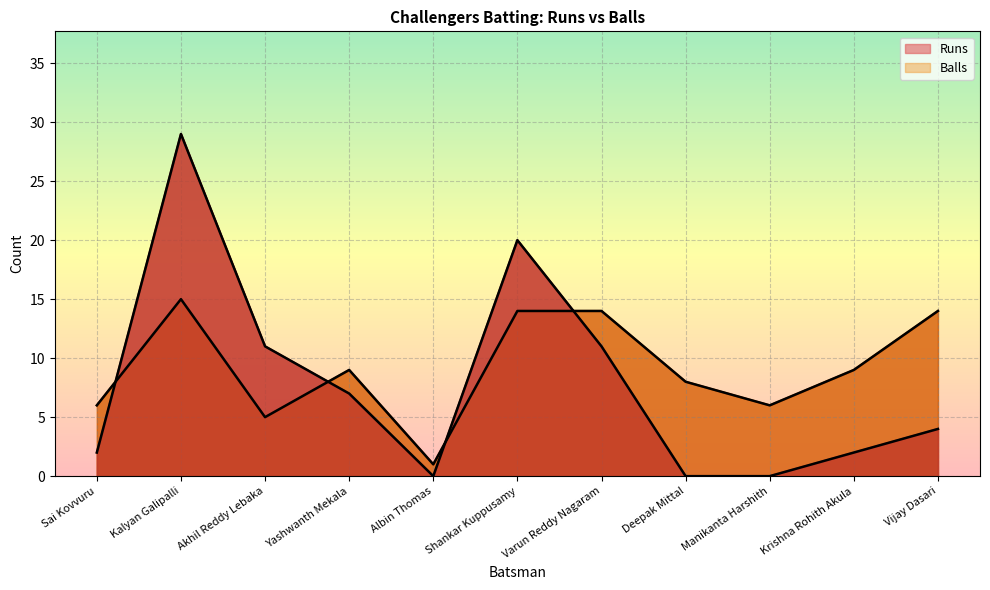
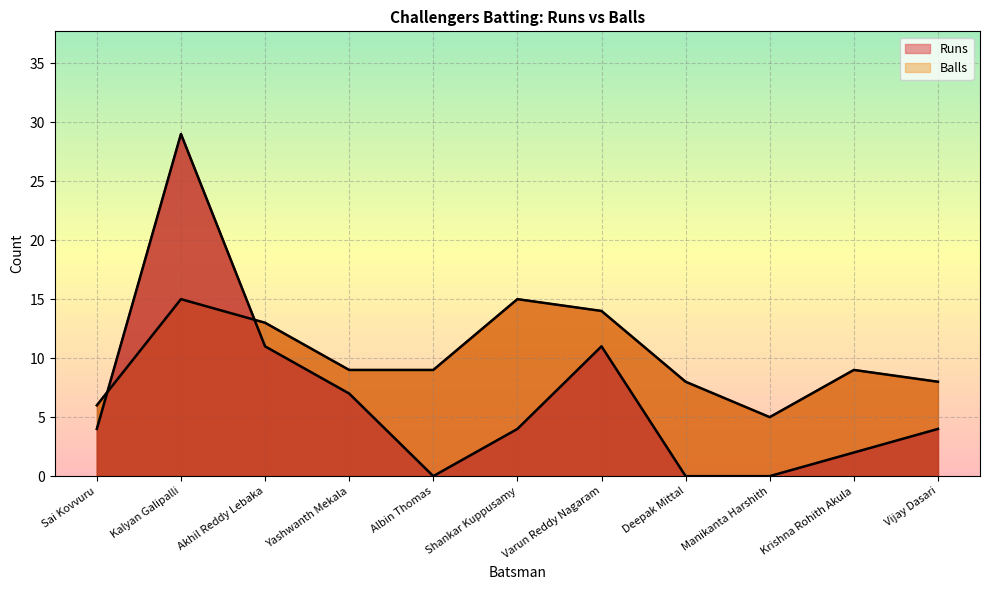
  {
    "Runs": {
-     "Sai Kovvuru": 2,
+     "Sai Kovvuru": 4,
      "Kalyan Galipalli": 29,
      "Akhil Reddy Lebaka": 11,
      "Yashwanth Mekala": 7,
      "Albin Thomas": 0,
-     "Shankar Kuppusamy": 20,
+     "Shankar Kuppusamy": 4,
      "Varun Reddy Nagaram": 11,
      "Deepak Mittal": 0,
      "Manikanta Harshith": 0,
      "Krishna Rohith Akula": 2,
      "Vijay Dasari": 4
    },
    "Balls": {
      "Sai Kovvuru": 6,
      "Kalyan Galipalli": 15,
-     "Akhil Reddy Lebaka": 5,
+     "Akhil Reddy Lebaka": 13,
      "Yashwanth Mekala": 9,
-     "Albin Thomas": 1,
-     "Shankar Kuppusamy": 14,
+     "Albin Thomas": 9,
+     "Shankar Kuppusamy": 15,
      "Varun Reddy Nagaram": 14,
      "Deepak Mittal": 8,
-     "Manikanta Harshith": 6,
+     "Manikanta Harshith": 5,
      "Krishna Rohith Akula": 9,
-     "Vijay Dasari": 14
+     "Vijay Dasari": 8
    }
  }
